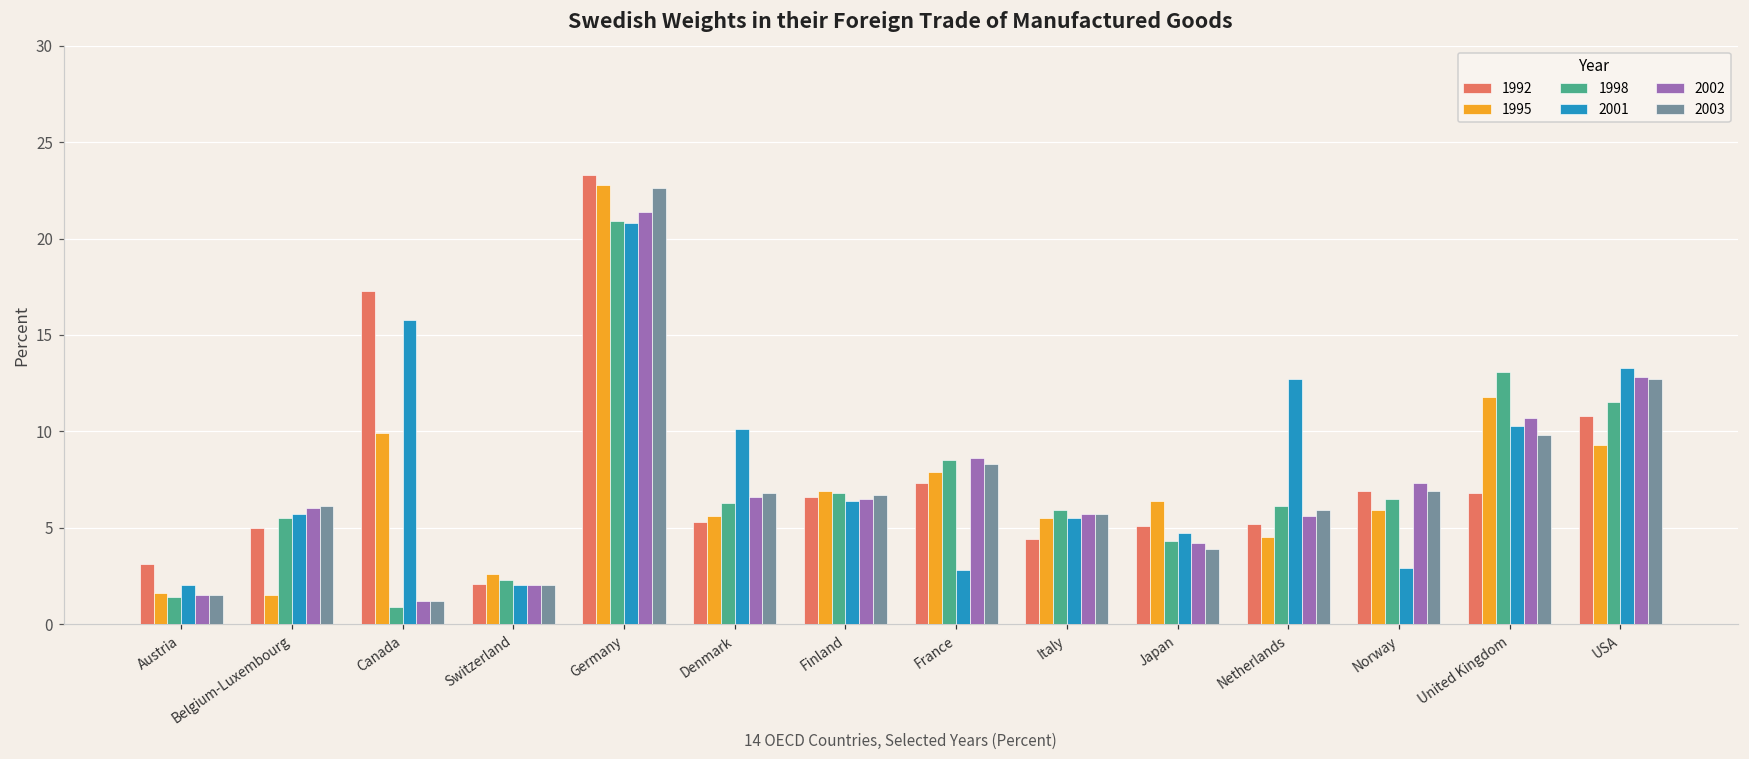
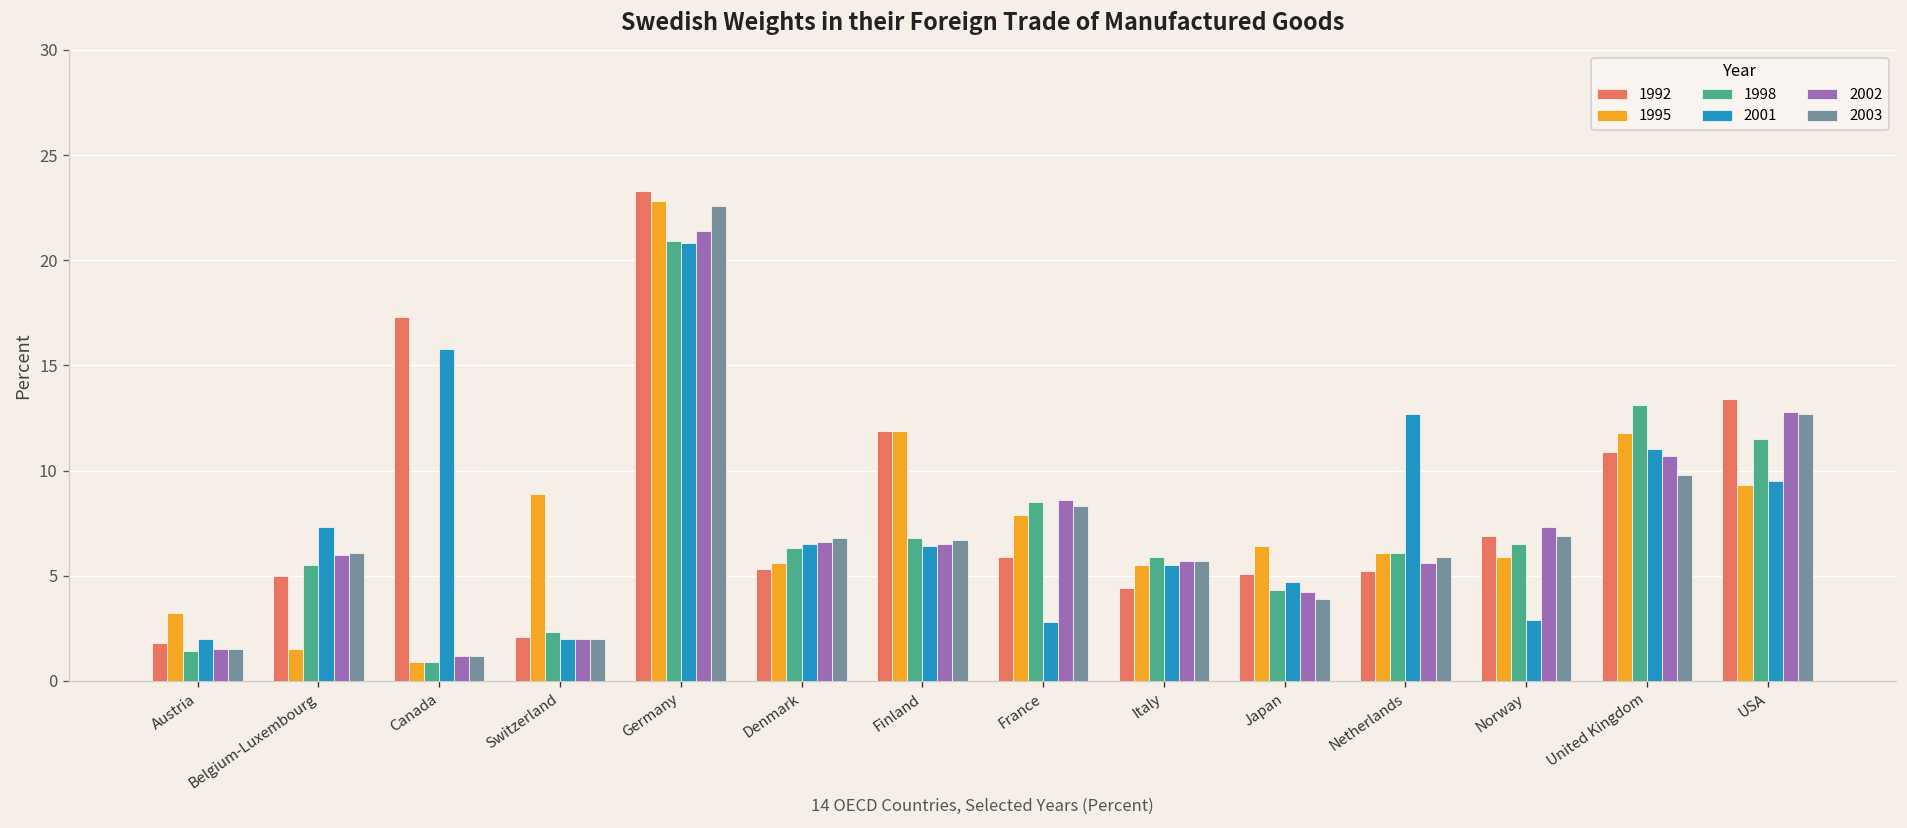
  {
    "1992": {
-     "Austria": 3.1,
+     "Austria": 1.8,
      "Belgium-Luxembourg": 5.0,
      "Canada": 17.3,
      "Switzerland": 2.1,
      "Germany": 23.3,
      "Denmark": 5.3,
-     "Finland": 6.6,
-     "France": 7.3,
+     "Finland": 11.9,
+     "France": 5.9,
      "Italy": 4.4,
      "Japan": 5.1,
      "Netherlands": 5.2,
      "Norway": 6.9,
-     "United Kingdom": 6.8,
-     "USA": 10.8
+     "United Kingdom": 10.9,
+     "USA": 13.4
    },
    "1995": {
-     "Austria": 1.6,
+     "Austria": 3.2,
      "Belgium-Luxembourg": 1.5,
-     "Canada": 9.9,
-     "Switzerland": 2.6,
+     "Canada": 0.9,
+     "Switzerland": 8.9,
      "Germany": 22.8,
      "Denmark": 5.6,
-     "Finland": 6.9,
+     "Finland": 11.9,
      "France": 7.9,
      "Italy": 5.5,
      "Japan": 6.4,
-     "Netherlands": 4.5,
+     "Netherlands": 6.1,
      "Norway": 5.9,
      "United Kingdom": 11.8,
      "USA": 9.3
    },
    "2001": {
      "Austria": 2.0,
-     "Belgium-Luxembourg": 5.7,
+     "Belgium-Luxembourg": 7.3,
      "Canada": 15.8,
      "Switzerland": 2.0,
      "Germany": 20.8,
-     "Denmark": 10.1,
+     "Denmark": 6.5,
      "Finland": 6.4,
      "France": 2.8,
      "Italy": 5.5,
      "Japan": 4.7,
      "Netherlands": 12.7,
      "Norway": 2.9,
-     "United Kingdom": 10.3,
-     "USA": 13.3
+     "United Kingdom": 11.0,
+     "USA": 9.5
    }
  }
